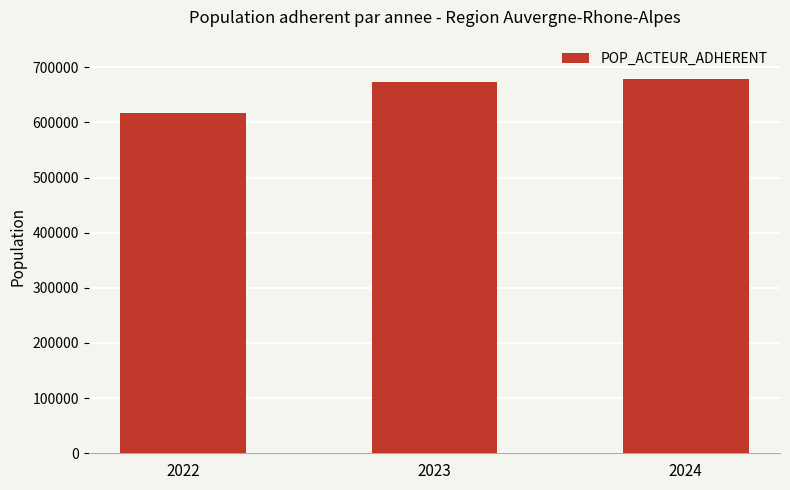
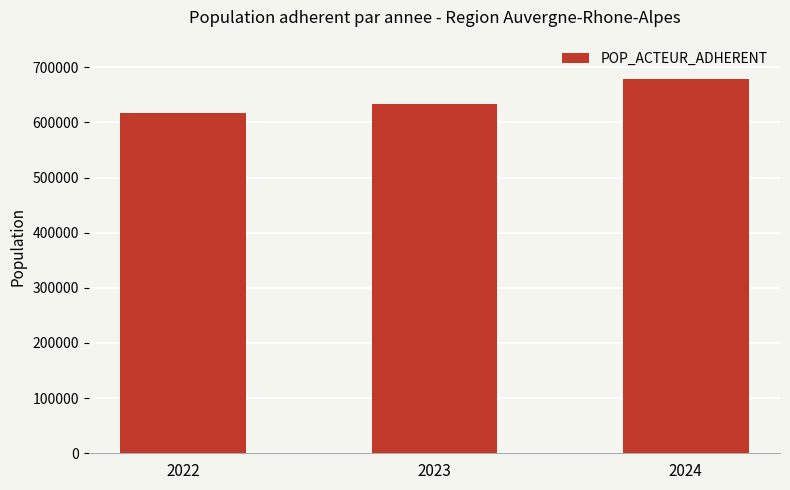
  {
    "2022": 620000,
-   "2023": 670000,
+   "2023": 630000,
    "2024": 680000
  }
